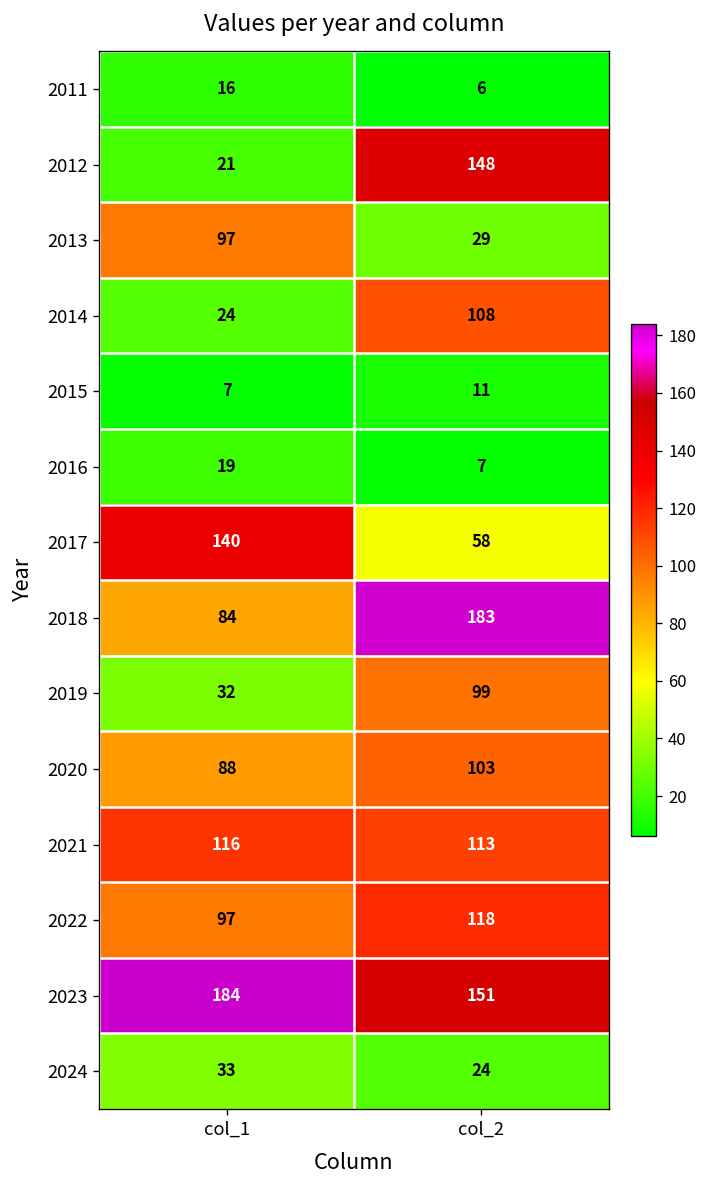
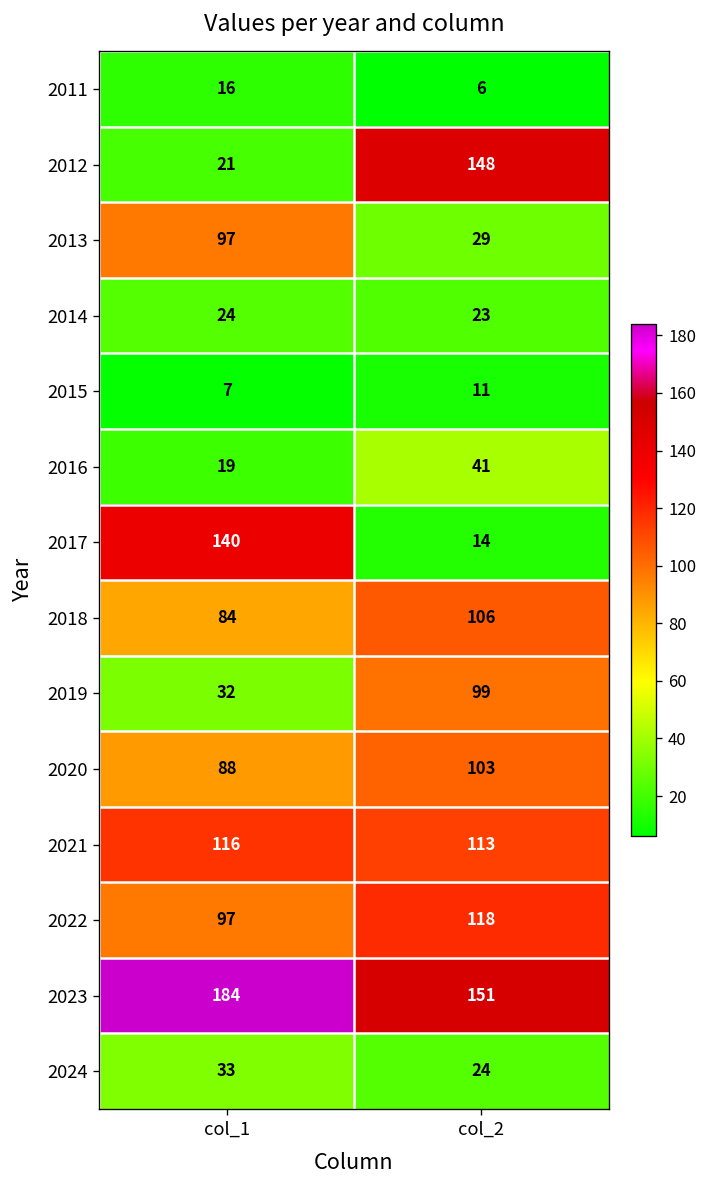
  {
    "2011": {
      "col_1": 16,
      "col_2": 6
    },
    "2012": {
      "col_1": 21,
      "col_2": 148
    },
    "2013": {
      "col_1": 97,
      "col_2": 29
    },
    "2014": {
      "col_1": 24,
-     "col_2": 108
+     "col_2": 23
    },
    "2015": {
      "col_1": 7,
      "col_2": 11
    },
    "2016": {
      "col_1": 19,
-     "col_2": 7
+     "col_2": 41
    },
    "2017": {
      "col_1": 140,
-     "col_2": 58
+     "col_2": 14
    },
    "2018": {
      "col_1": 84,
-     "col_2": 183
+     "col_2": 106
    },
    "2019": {
      "col_1": 32,
      "col_2": 99
    },
    "2020": {
      "col_1": 88,
      "col_2": 103
    },
    "2021": {
      "col_1": 116,
      "col_2": 113
    },
    "2022": {
      "col_1": 97,
      "col_2": 118
    },
    "2023": {
      "col_1": 184,
      "col_2": 151
    },
    "2024": {
      "col_1": 33,
      "col_2": 24
    }
  }
